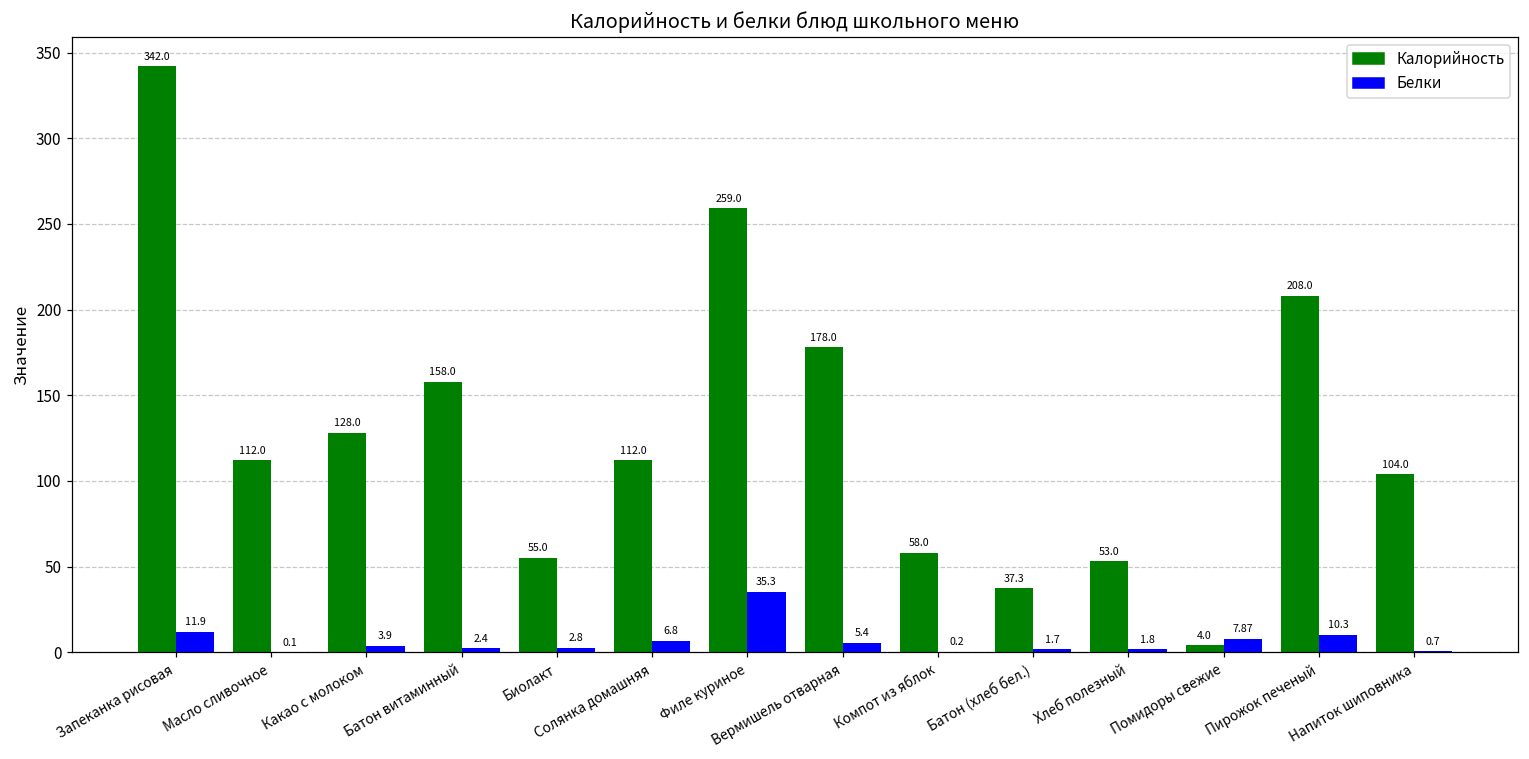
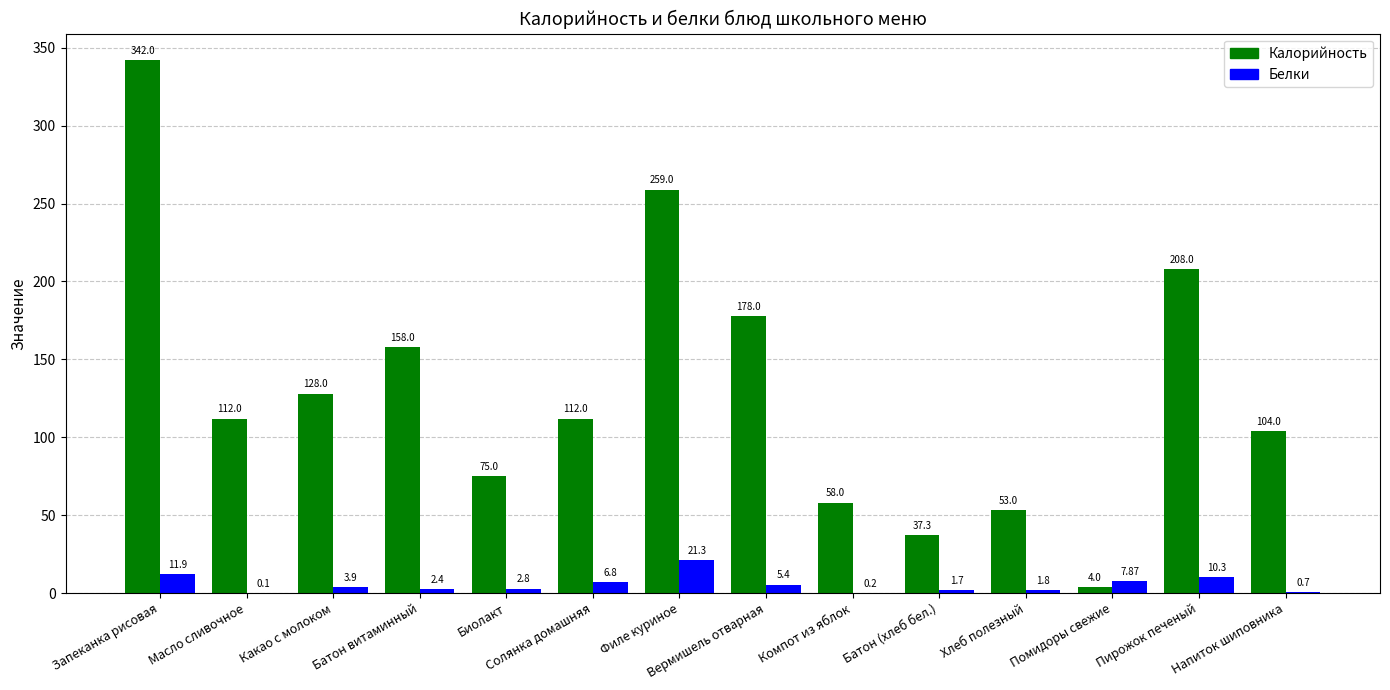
  {
    "Калорийность": {
      "Запеканка рисовая": 342.0,
      "Масло сливочное": 112.0,
      "Какао с молоком": 128.0,
      "Батон витаминный": 158.0,
-     "Биолакт": 55.0,
+     "Биолакт": 75.0,
      "Солянка домашняя": 112.0,
      "Филе куриное": 259.0,
      "Вермишель отварная": 178.0,
      "Компот из яблок": 58.0,
      "Батон (хлеб бел.)": 37.3,
      "Хлеб полезный": 53.0,
      "Помидоры свежие": 4.0,
      "Пирожок печеный": 208.0,
      "Напиток шиповника": 104.0
    },
    "Белки": {
      "Запеканка рисовая": 11.9,
      "Масло сливочное": 0.1,
      "Какао с молоком": 3.9,
      "Батон витаминный": 2.4,
      "Биолакт": 2.8,
      "Солянка домашняя": 6.8,
-     "Филе куриное": 35.3,
+     "Филе куриное": 21.3,
      "Вермишель отварная": 5.4,
      "Компот из яблок": 0.2,
      "Батон (хлеб бел.)": 1.7,
      "Хлеб полезный": 1.8,
      "Помидоры свежие": 7.87,
      "Пирожок печеный": 10.3,
      "Напиток шиповника": 0.7
    }
  }
